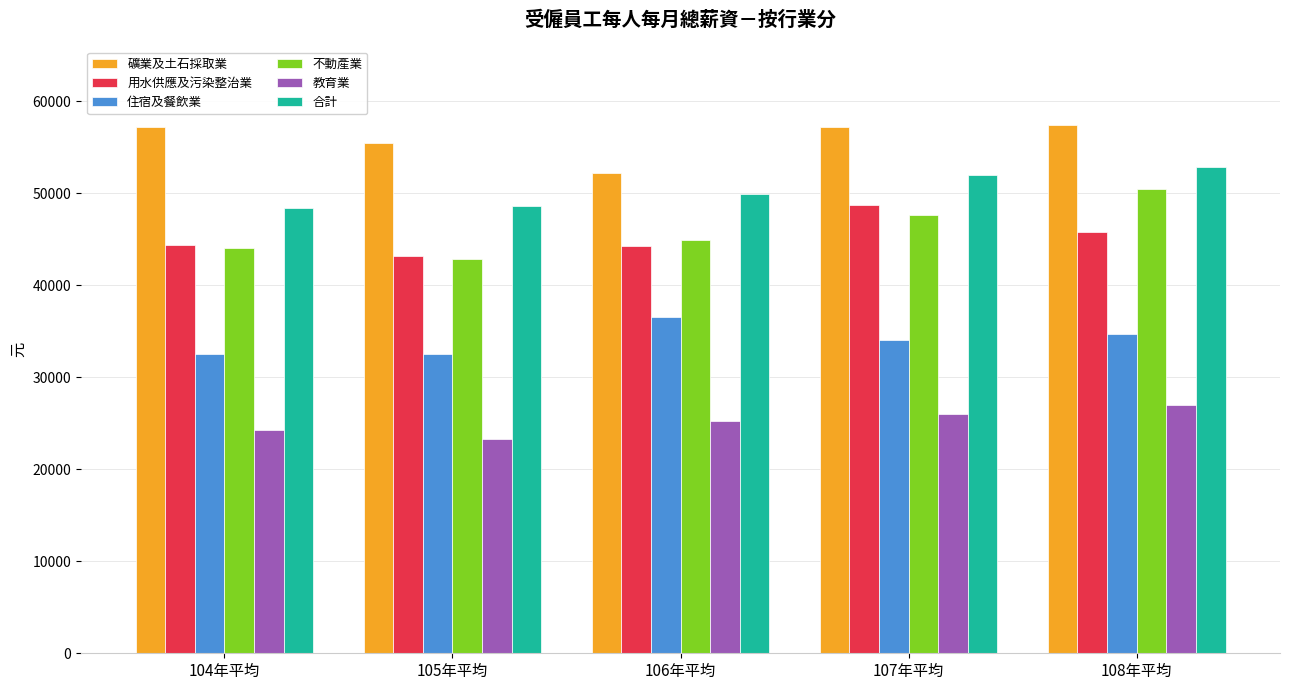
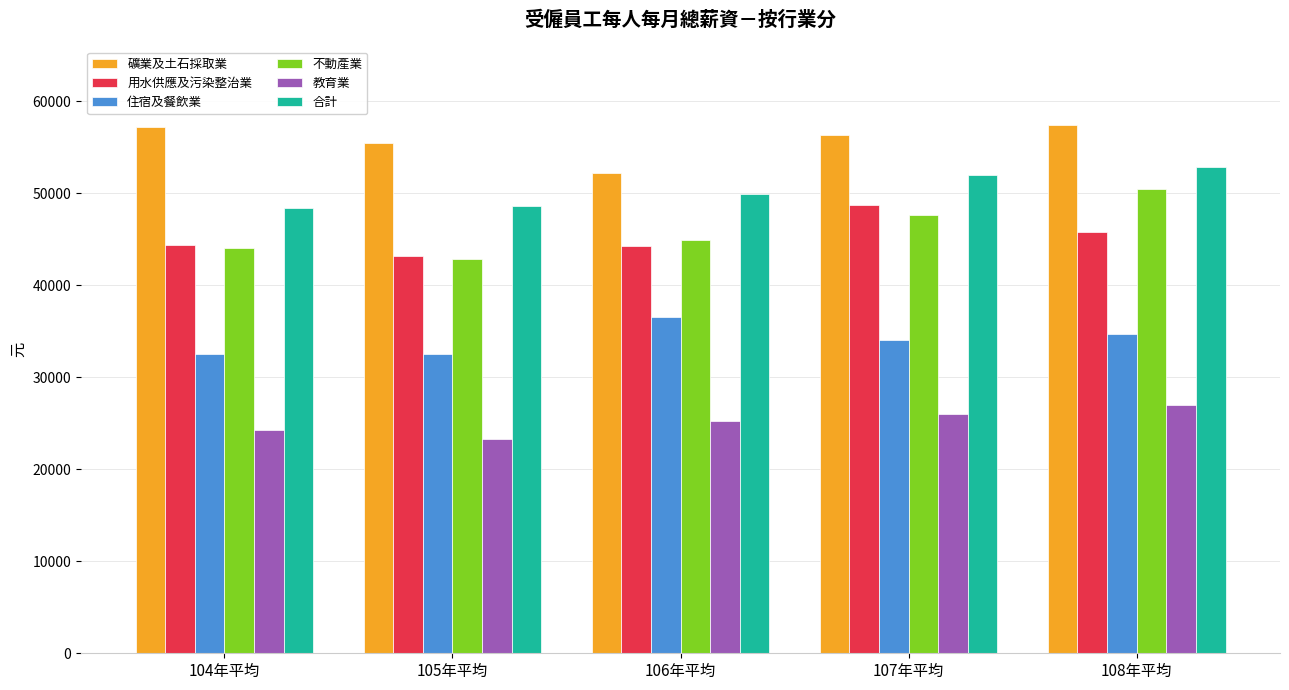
  {
    "礦業及土石採取業": {
      "104年平均": 57000,
      "105年平均": 55000,
      "106年平均": 52000,
-     "107年平均": 57000,
+     "107年平均": 56000,
      "108年平均": 57000
    },
    "用水供應及污染整治業": {
      "104年平均": 44000,
      "105年平均": 43000,
      "106年平均": 44000,
      "107年平均": 49000,
      "108年平均": 46000
    },
    "住宿及餐飲業": {
      "104年平均": 33000,
      "105年平均": 32000,
      "106年平均": 37000,
      "107年平均": 34000,
      "108年平均": 35000
    },
    "不動產業": {
      "104年平均": 44000,
      "105年平均": 43000,
      "106年平均": 45000,
      "107年平均": 48000,
      "108年平均": 50000
    },
    "教育業": {
      "104年平均": 24000,
      "105年平均": 23000,
      "106年平均": 25000,
      "107年平均": 26000,
      "108年平均": 27000
    },
    "合計": {
      "104年平均": 48000,
      "105年平均": 49000,
      "106年平均": 50000,
      "107年平均": 52000,
      "108年平均": 53000
    }
  }
